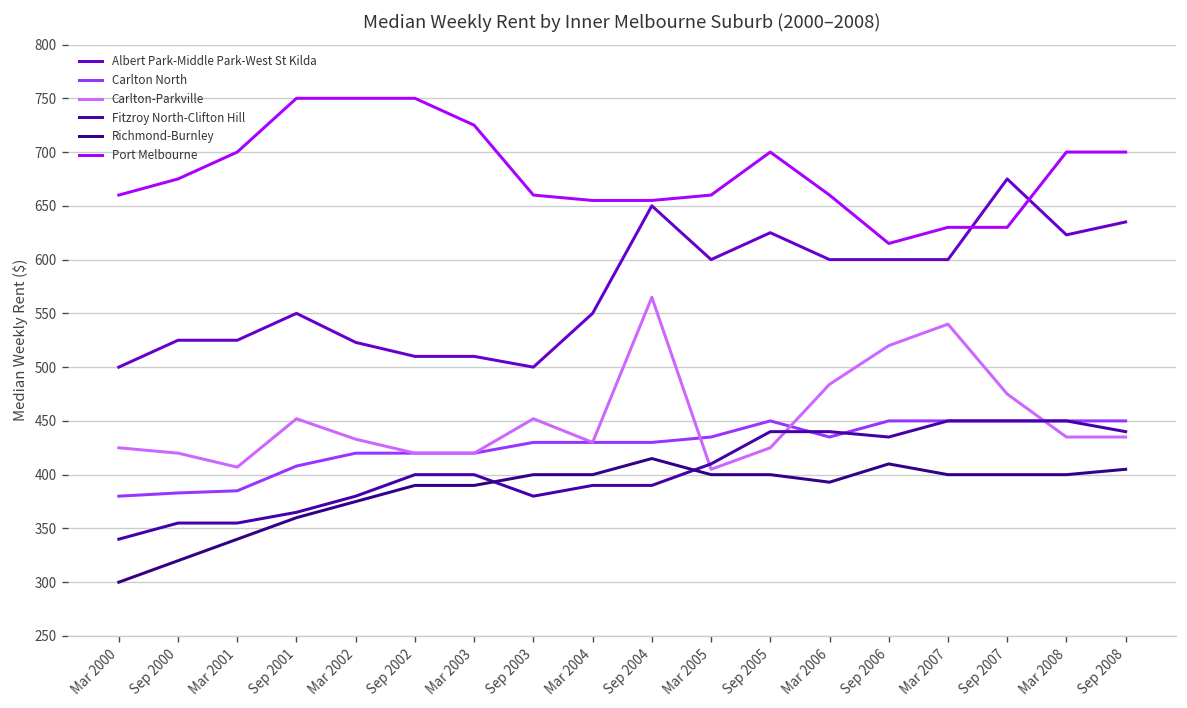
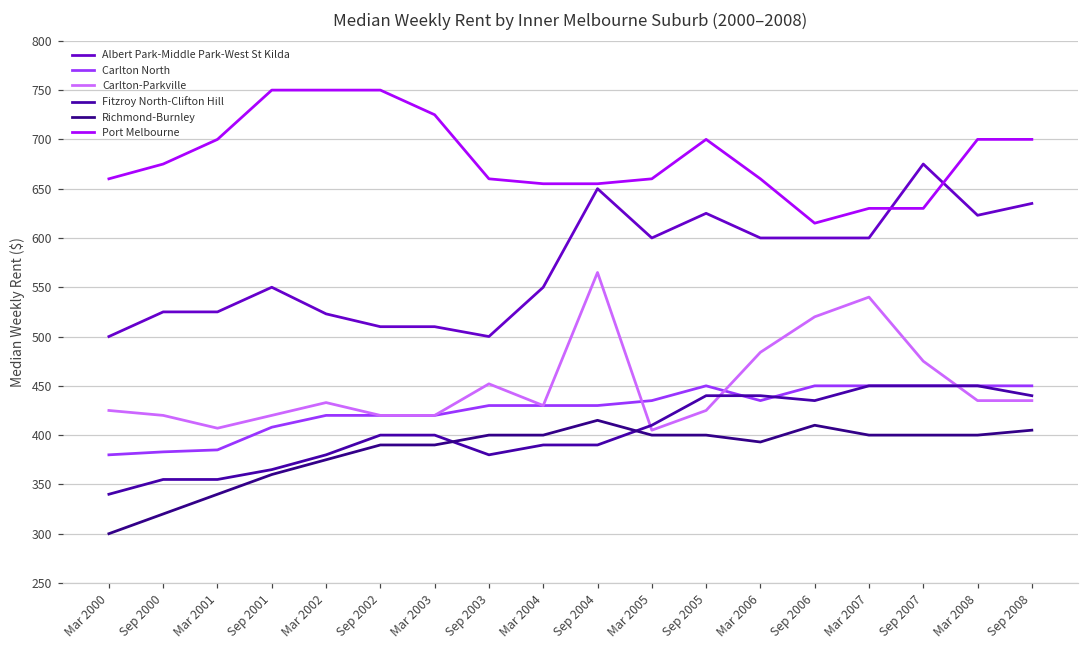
  {
    "Carlton-Parkville": {
      "Mar 2000": 430,
      "Sep 2000": 420,
      "Mar 2001": 410,
-     "Sep 2001": 450,
+     "Sep 2001": 420,
      "Mar 2002": 430,
      "Sep 2003": 450,
      "Sep 2004": 570,
      "Mar 2005": 410,
      "Sep 2005": 430,
      "Mar 2006": 480,
      "Sep 2006": 520,
      "Mar 2007": 540,
      "Sep 2007": 480,
      "Mar 2008": 440,
      "Sep 2008": 440
    }
  }
